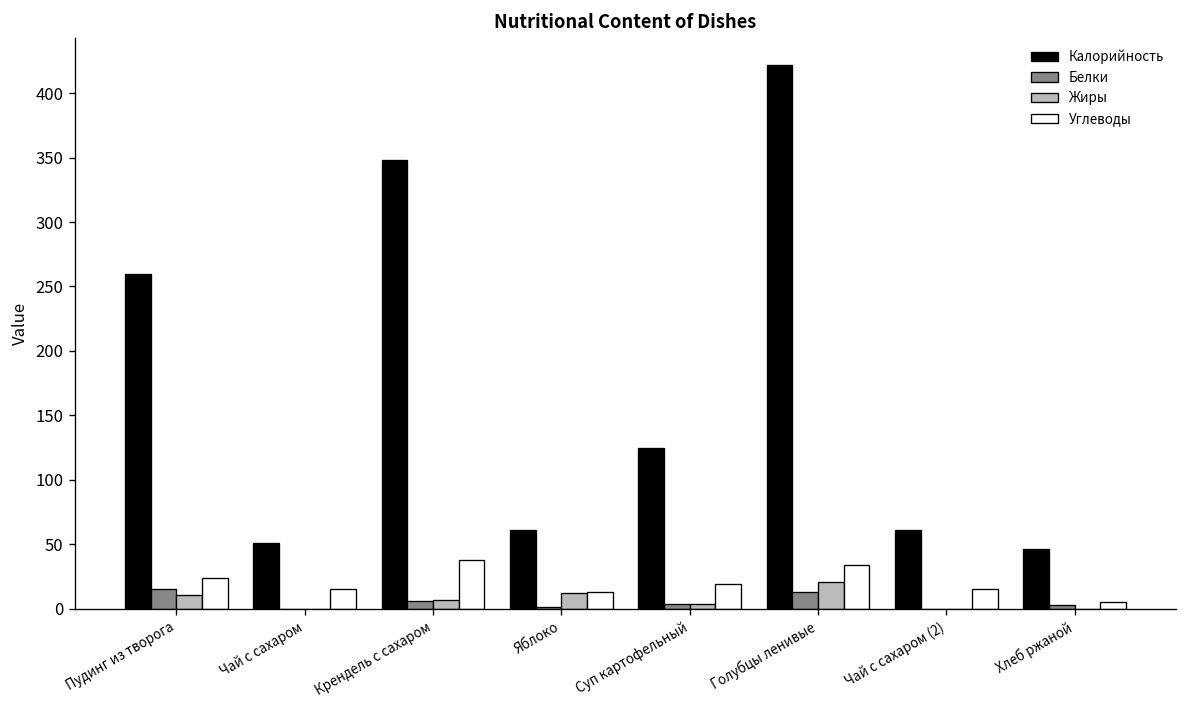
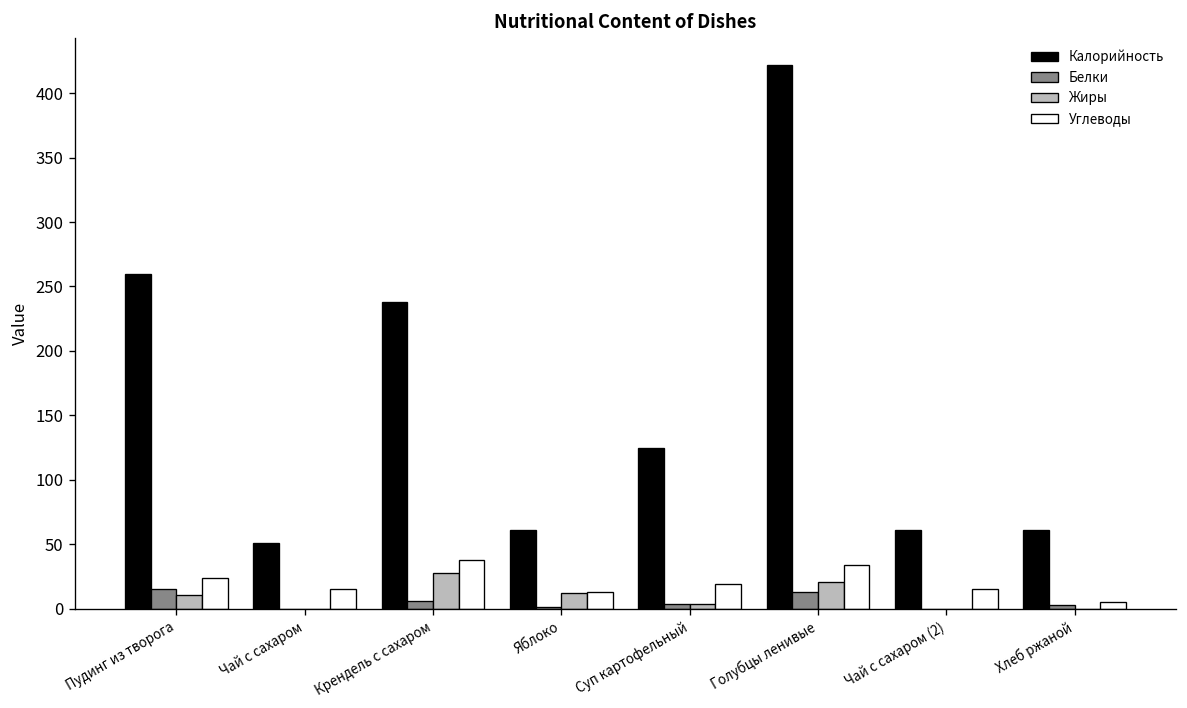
  {
    "Калорийность": {
      "Пудинг из творога": 260,
      "Чай с сахаром": 51,
-     "Крендель с сахаром": 348,
+     "Крендель с сахаром": 238,
      "Яблоко": 61,
      "Суп картофельный": 125,
      "Голубцы ленивые": 422,
      "Чай с сахаром (2)": 61,
-     "Хлеб ржаной": 46
+     "Хлеб ржаной": 61
    },
    "Белки": {
      "Пудинг из творога": 15,
      "Чай с сахаром": 0,
      "Крендель с сахаром": 6,
      "Суп картофельный": 4,
      "Голубцы ленивые": 13,
      "Чай с сахаром (2)": 0,
      "Хлеб ржаной": 3
    },
    "Жиры": {
      "Пудинг из творога": 11,
      "Чай с сахаром": 0,
-     "Крендель с сахаром": 7,
+     "Крендель с сахаром": 28,
      "Яблоко": 12,
      "Суп картофельный": 4,
      "Голубцы ленивые": 21,
      "Чай с сахаром (2)": 0,
      "Хлеб ржаной": 0
    },
    "Углеводы": {
      "Пудинг из творога": 24,
      "Чай с сахаром": 15,
      "Крендель с сахаром": 38,
      "Яблоко": 13,
      "Суп картофельный": 19,
      "Голубцы ленивые": 34,
      "Чай с сахаром (2)": 15,
      "Хлеб ржаной": 5
    }
  }
